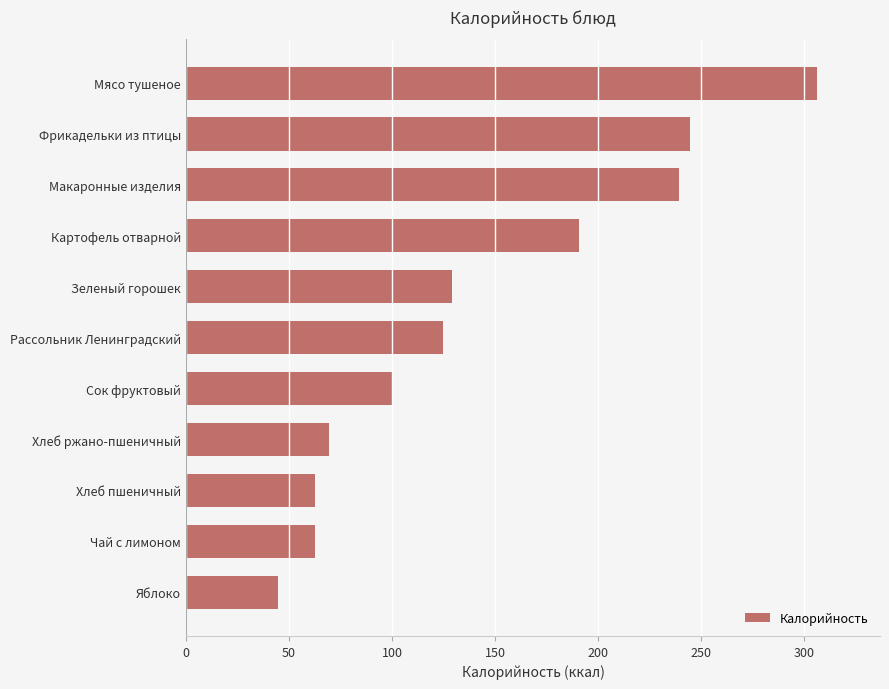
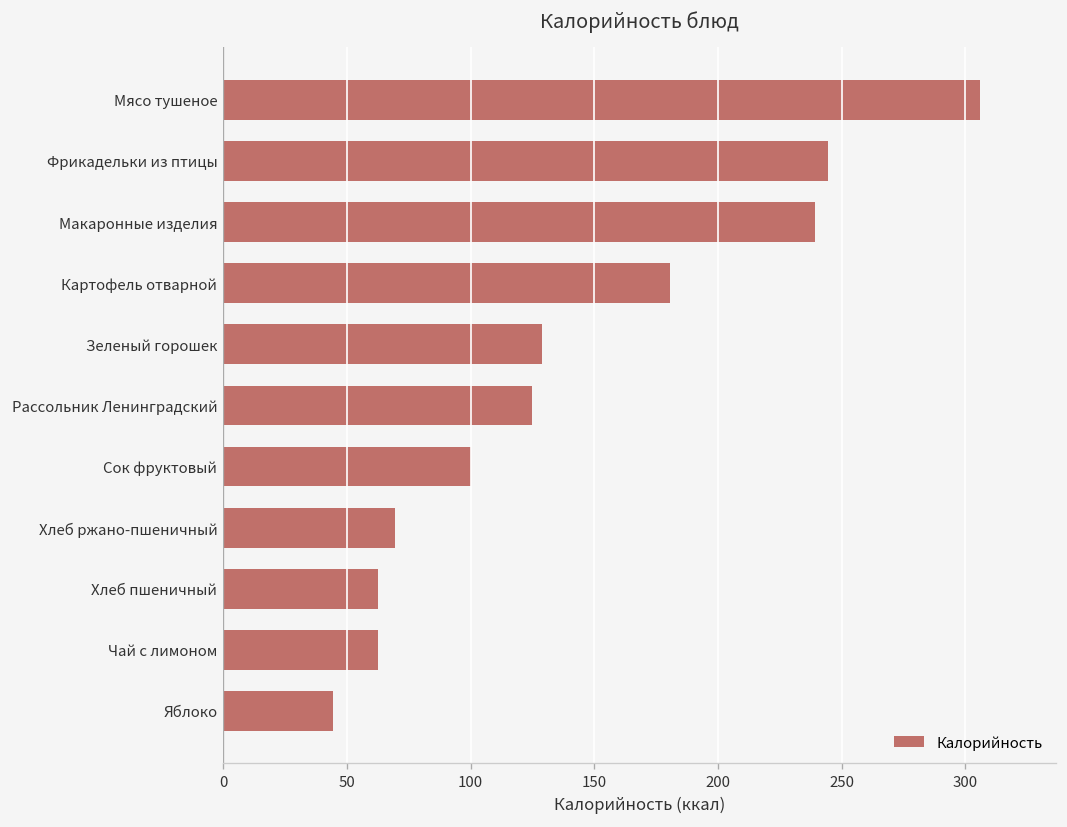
  {
    "Мясо тушеное": 306,
    "Фрикадельки из птицы": 244,
    "Макаронные изделия": 239,
-   "Картофель отварной": 190,
+   "Картофель отварной": 181,
    "Зеленый горошек": 129,
    "Рассольник Ленинградский": 125,
    "Сок фруктовый": 100,
    "Хлеб ржано-пшеничный": 70,
    "Хлеб пшеничный": 63,
    "Чай с лимоном": 62,
    "Яблоко": 44
  }
